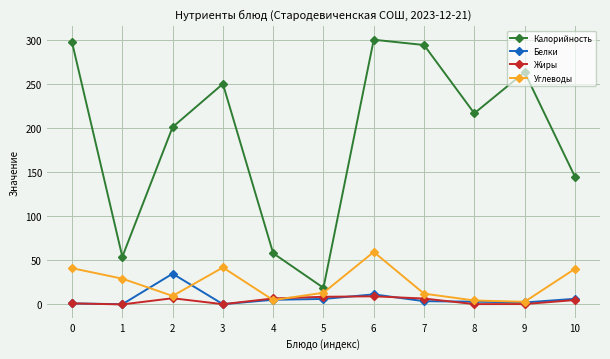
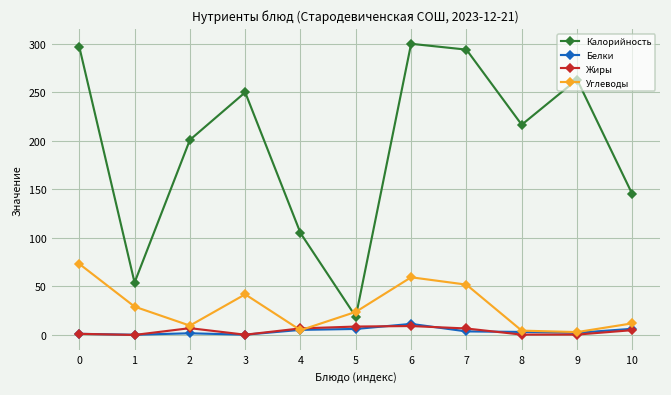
  {
    "Калорийность": {
      "0": 300,
      "1": 50,
      "2": 200,
      "3": 250,
-     "4": 60,
+     "4": 110,
      "5": 20,
      "6": 300,
      "7": 290,
      "8": 220,
      "10": 150
    },
    "Белки": {
-     "2": 30,
+     "2": 0,
      "7": 0
    },
    "Жиры": {
      "7": 10
    },
    "Углеводы": {
-     "0": 40,
+     "0": 70,
      "1": 30,
      "3": 40,
-     "5": 10,
+     "5": 20,
      "6": 60,
-     "7": 10,
-     "10": 40
+     "7": 50,
+     "10": 10
    }
  }
